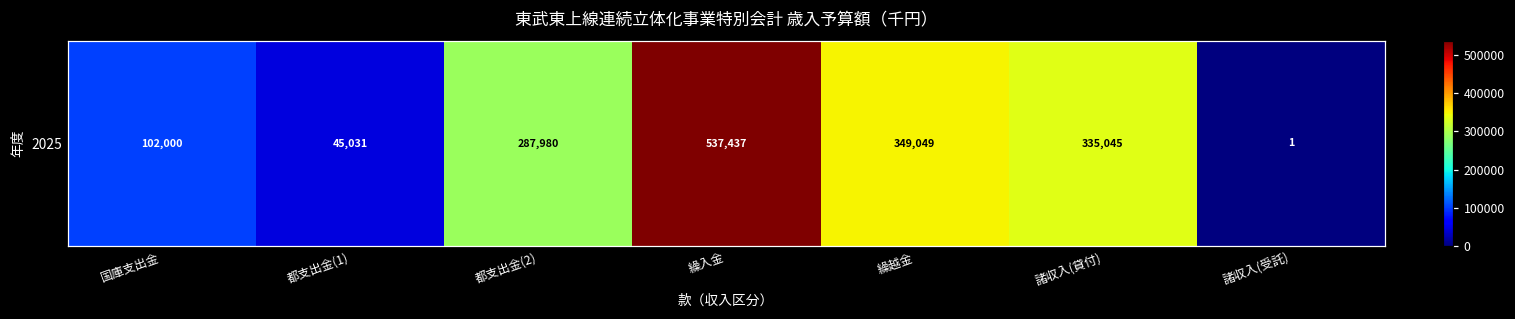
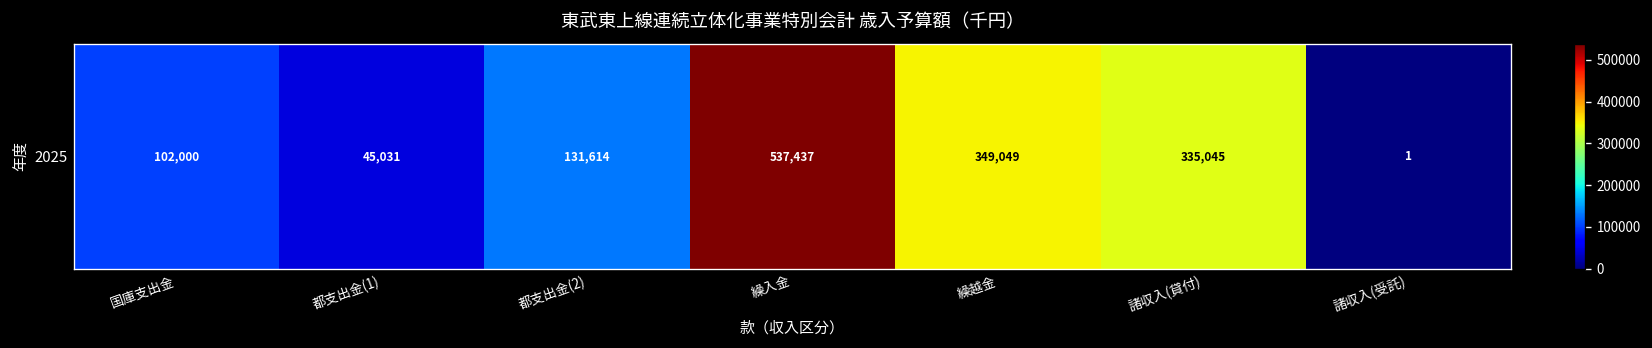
  {
    "2025": {
      "国庫支出金": "102,000",
      "都支出金(1)": "45,031",
-     "都支出金(2)": "287,980",
+     "都支出金(2)": "131,614",
      "繰入金": "537,437",
      "繰越金": "349,049",
      "諸収入(貸付)": "335,045",
      "諸収入(受託)": "1"
    }
  }
